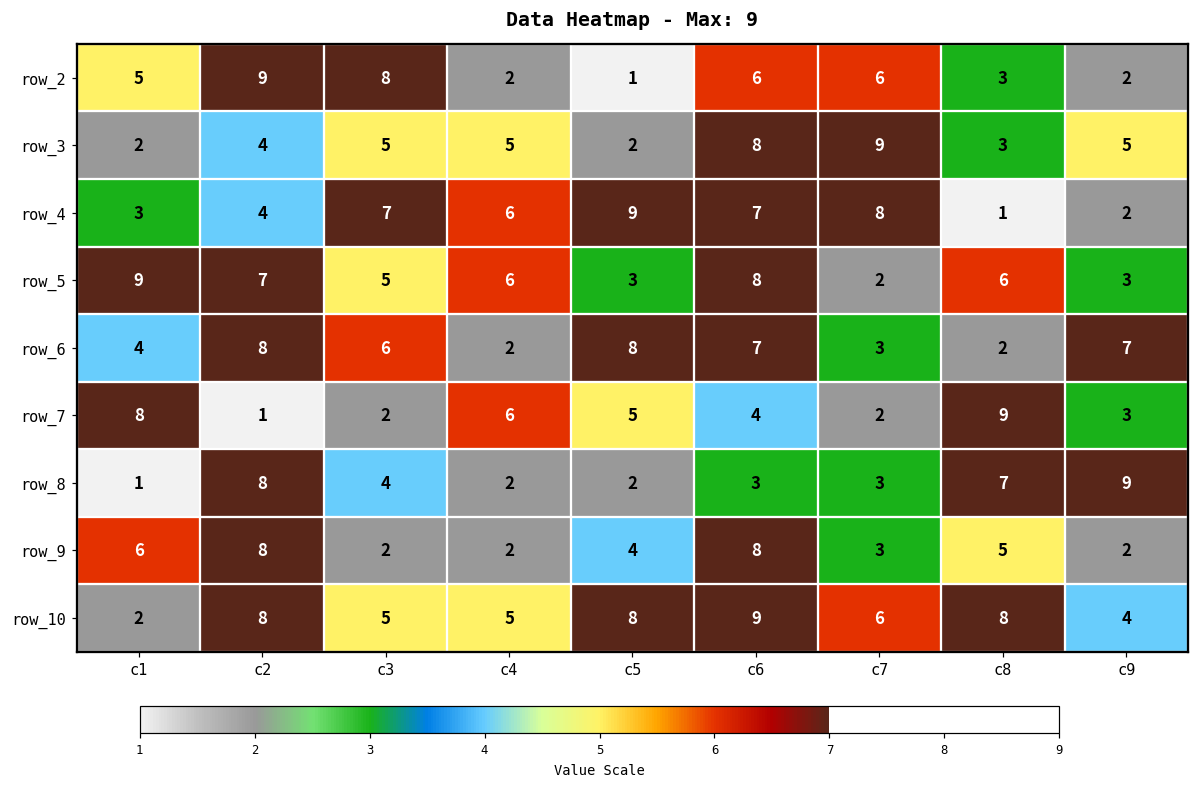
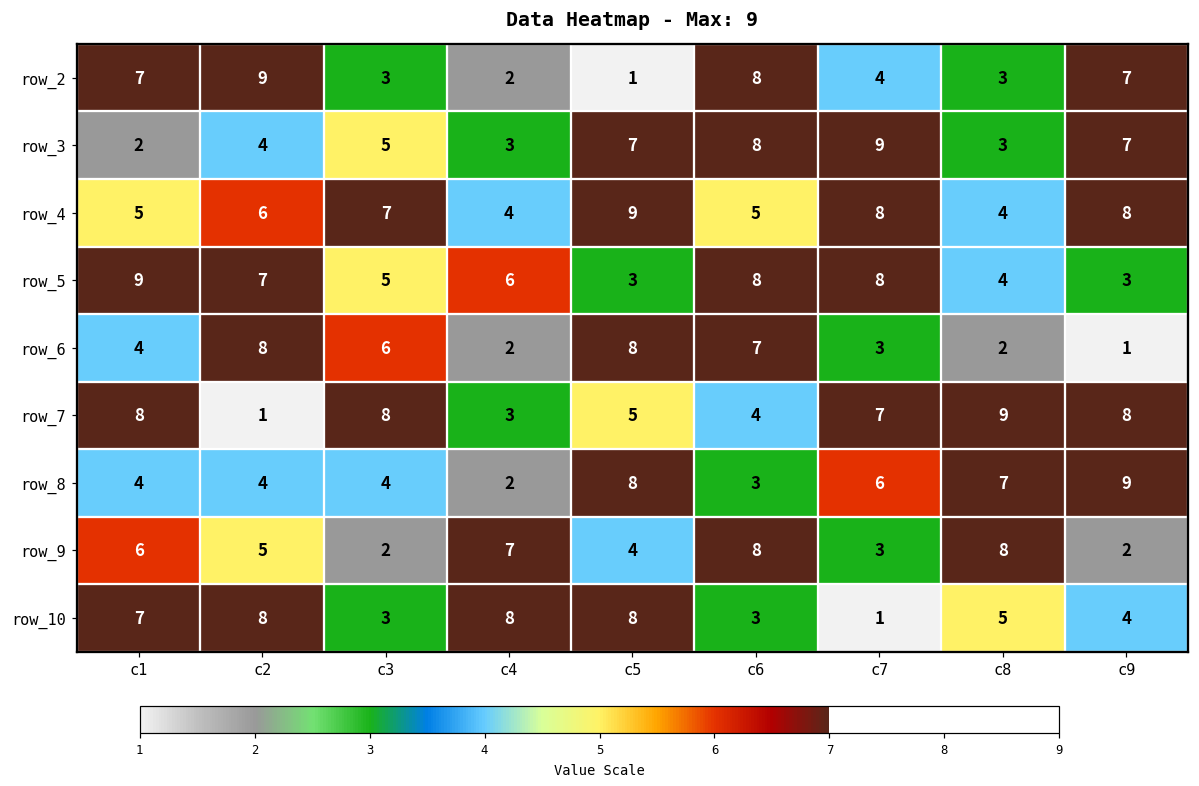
  {
    "row_2": {
-     "c1": 5,
+     "c1": 7,
      "c2": 9,
-     "c3": 8,
+     "c3": 3,
      "c4": 2,
      "c5": 1,
-     "c6": 6,
-     "c7": 6,
+     "c6": 8,
+     "c7": 4,
      "c8": 3,
-     "c9": 2
+     "c9": 7
    },
    "row_3": {
      "c1": 2,
      "c2": 4,
      "c3": 5,
-     "c4": 5,
-     "c5": 2,
+     "c4": 3,
+     "c5": 7,
      "c6": 8,
      "c7": 9,
      "c8": 3,
-     "c9": 5
+     "c9": 7
    },
    "row_4": {
-     "c1": 3,
-     "c2": 4,
+     "c1": 5,
+     "c2": 6,
      "c3": 7,
-     "c4": 6,
+     "c4": 4,
      "c5": 9,
-     "c6": 7,
+     "c6": 5,
      "c7": 8,
-     "c8": 1,
-     "c9": 2
+     "c8": 4,
+     "c9": 8
    },
    "row_5": {
      "c1": 9,
      "c2": 7,
      "c3": 5,
      "c4": 6,
      "c5": 3,
      "c6": 8,
-     "c7": 2,
-     "c8": 6,
+     "c7": 8,
+     "c8": 4,
      "c9": 3
    },
    "row_6": {
      "c1": 4,
      "c2": 8,
      "c3": 6,
      "c4": 2,
      "c5": 8,
      "c6": 7,
      "c7": 3,
      "c8": 2,
-     "c9": 7
+     "c9": 1
    },
    "row_7": {
      "c1": 8,
      "c2": 1,
-     "c3": 2,
-     "c4": 6,
+     "c3": 8,
+     "c4": 3,
      "c5": 5,
      "c6": 4,
-     "c7": 2,
+     "c7": 7,
      "c8": 9,
-     "c9": 3
+     "c9": 8
    },
    "row_8": {
-     "c1": 1,
-     "c2": 8,
+     "c1": 4,
+     "c2": 4,
      "c3": 4,
      "c4": 2,
-     "c5": 2,
+     "c5": 8,
      "c6": 3,
-     "c7": 3,
+     "c7": 6,
      "c8": 7,
      "c9": 9
    },
    "row_9": {
      "c1": 6,
-     "c2": 8,
+     "c2": 5,
      "c3": 2,
-     "c4": 2,
+     "c4": 7,
      "c5": 4,
      "c6": 8,
      "c7": 3,
-     "c8": 5,
+     "c8": 8,
      "c9": 2
    },
    "row_10": {
-     "c1": 2,
+     "c1": 7,
      "c2": 8,
-     "c3": 5,
-     "c4": 5,
+     "c3": 3,
+     "c4": 8,
      "c5": 8,
-     "c6": 9,
-     "c7": 6,
-     "c8": 8,
+     "c6": 3,
+     "c7": 1,
+     "c8": 5,
      "c9": 4
    }
  }
